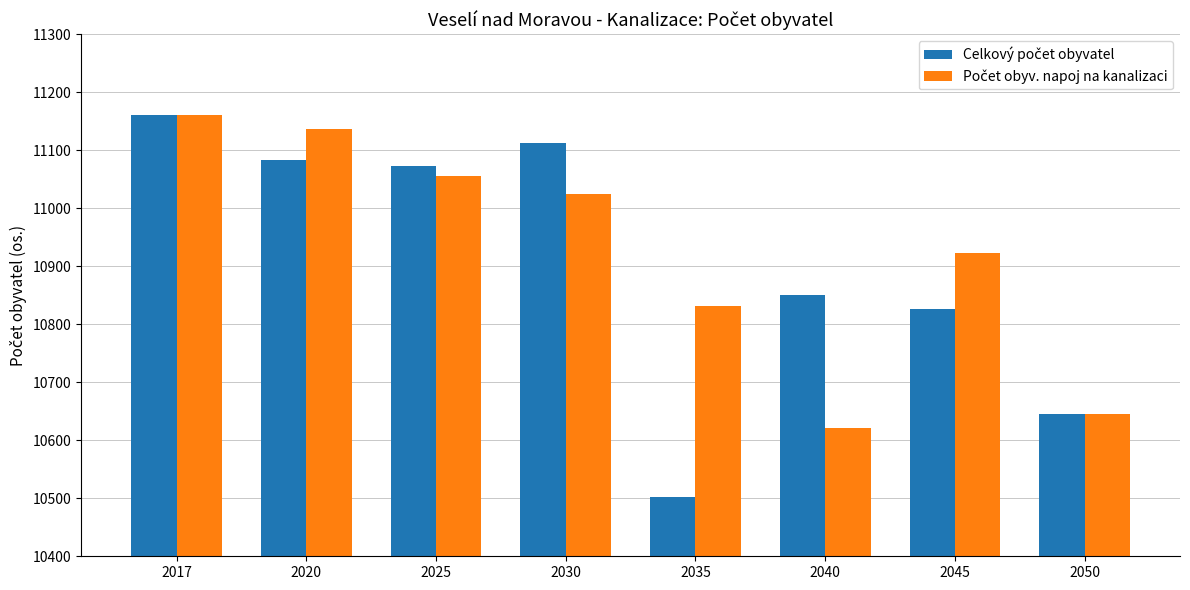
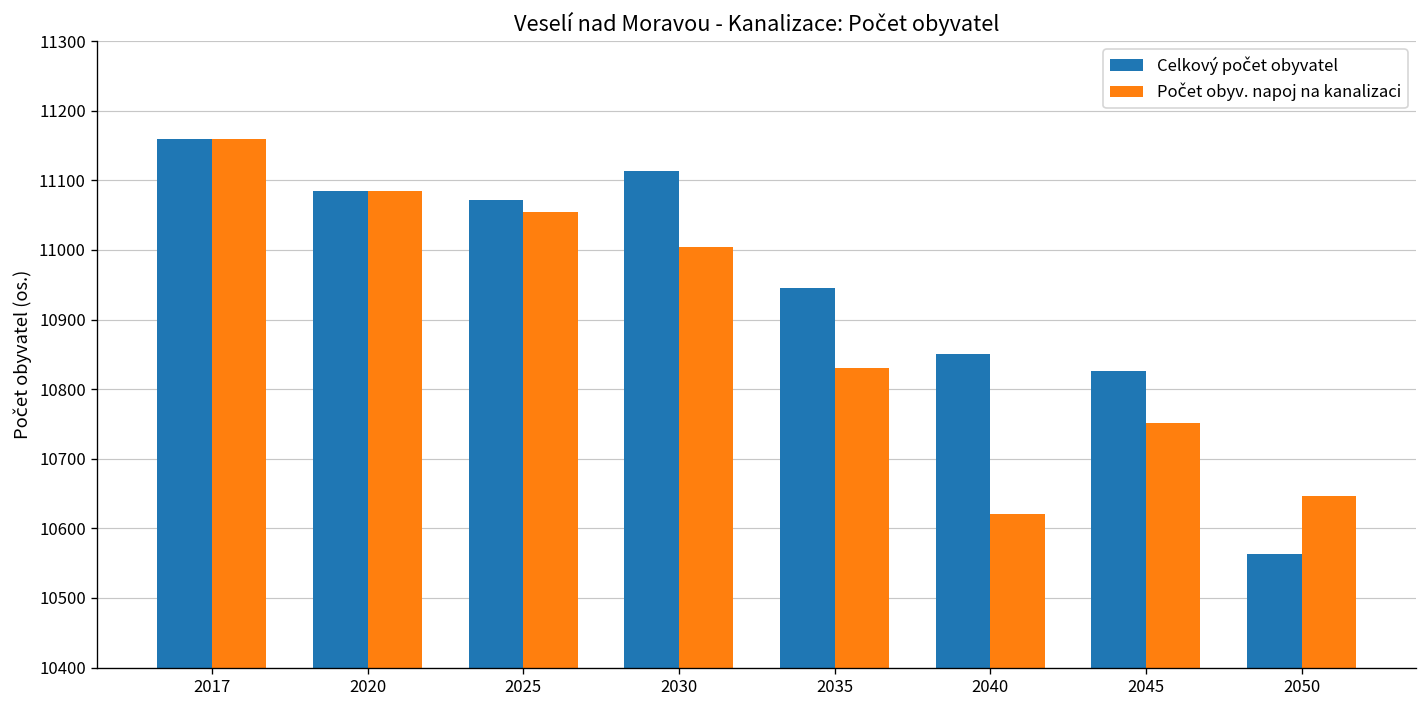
  {
    "Celkový počet obyvatel": {
      "2017": 11160,
      "2020": 11080,
      "2025": 11070,
      "2030": 11110,
-     "2035": 10500,
+     "2035": 10950,
      "2040": 10850,
      "2045": 10830,
-     "2050": 10650
+     "2050": 10560
    },
    "Počet obyv. napoj na kanalizaci": {
      "2017": 11160,
-     "2020": 11140,
+     "2020": 11080,
      "2025": 11060,
-     "2030": 11020,
+     "2030": 11000,
      "2035": 10830,
      "2040": 10620,
-     "2045": 10920,
+     "2045": 10750,
      "2050": 10650
    }
  }
